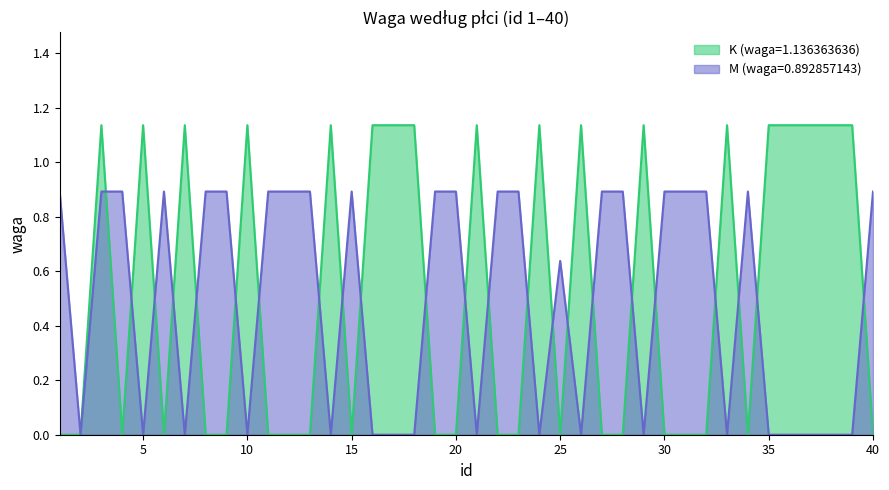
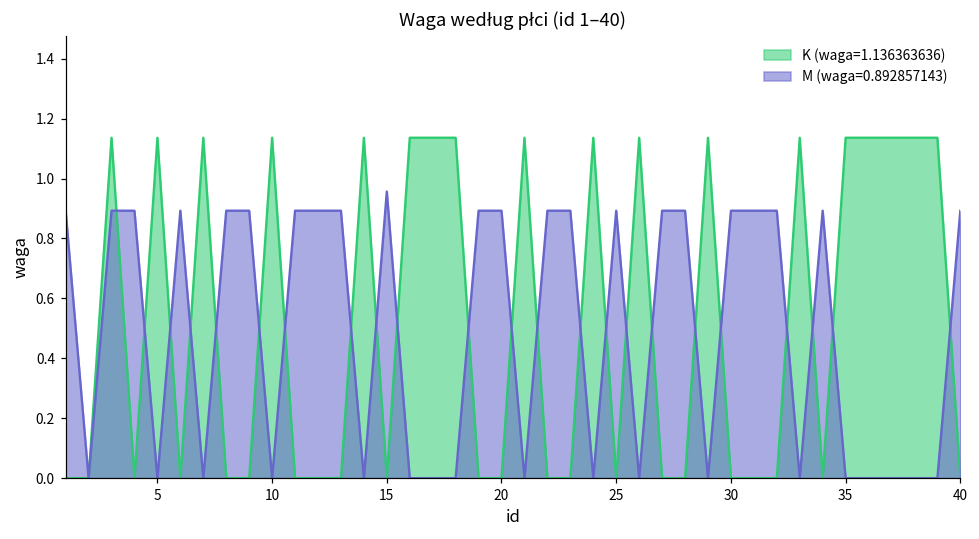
  {
    "K (waga=1.136363636)": {
      "5": 1.14,
      "10": 1.14,
      "15": 0.00,
      "20": 0.00,
      "25": 0.00,
      "30": 0.00,
      "35": 1.14,
      "40": 0.00
    },
    "M (waga=0.892857143)": {
      "5": 0.00,
      "10": 0.00,
-     "15": 0.89,
+     "15": 0.96,
      "20": 0.89,
-     "25": 0.64,
+     "25": 0.89,
      "30": 0.89,
      "35": 0.00,
      "40": 0.89
    }
  }
